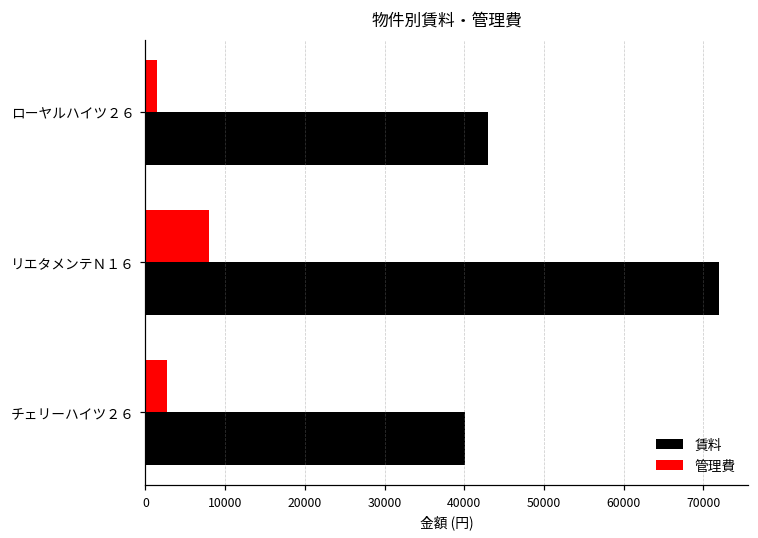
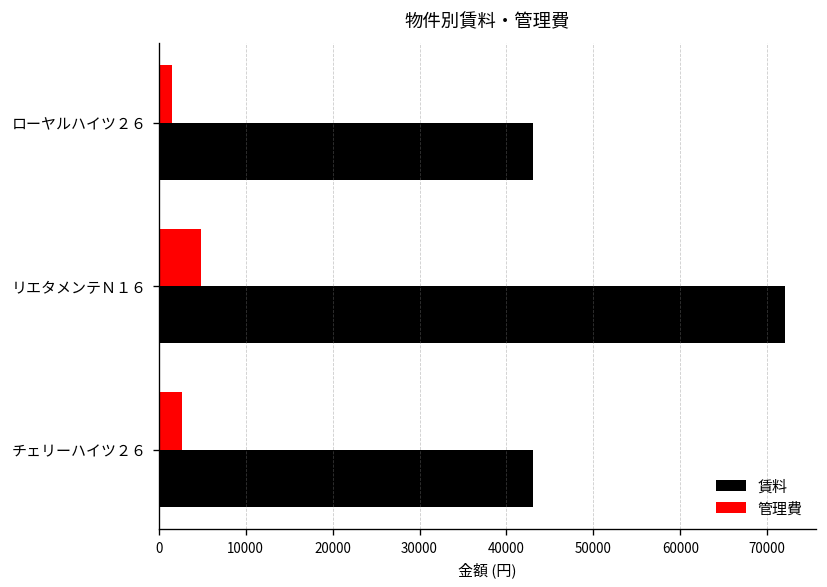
  {
    "賃料": {
      "ローヤルハイツ２６": 43000,
      "リエタメンテＮ１６": 72000,
-     "チェリーハイツ２６": 40000
+     "チェリーハイツ２６": 43000
    },
    "管理費": {
      "ローヤルハイツ２６": 2000,
-     "リエタメンテＮ１６": 8000,
+     "リエタメンテＮ１６": 5000,
      "チェリーハイツ２６": 3000
    }
  }
